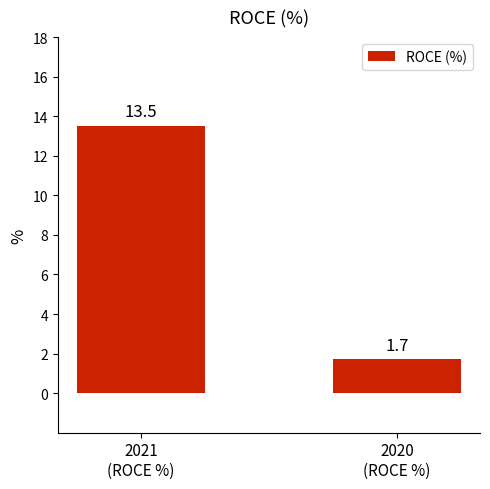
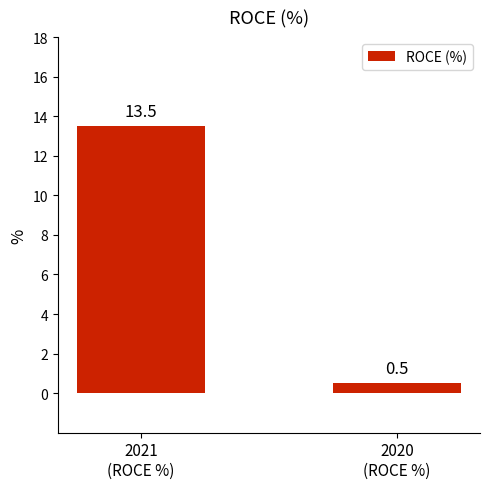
  {
    "2021 (ROCE %)": 13.5,
-   "2020 (ROCE %)": 1.7
+   "2020 (ROCE %)": 0.5
  }
